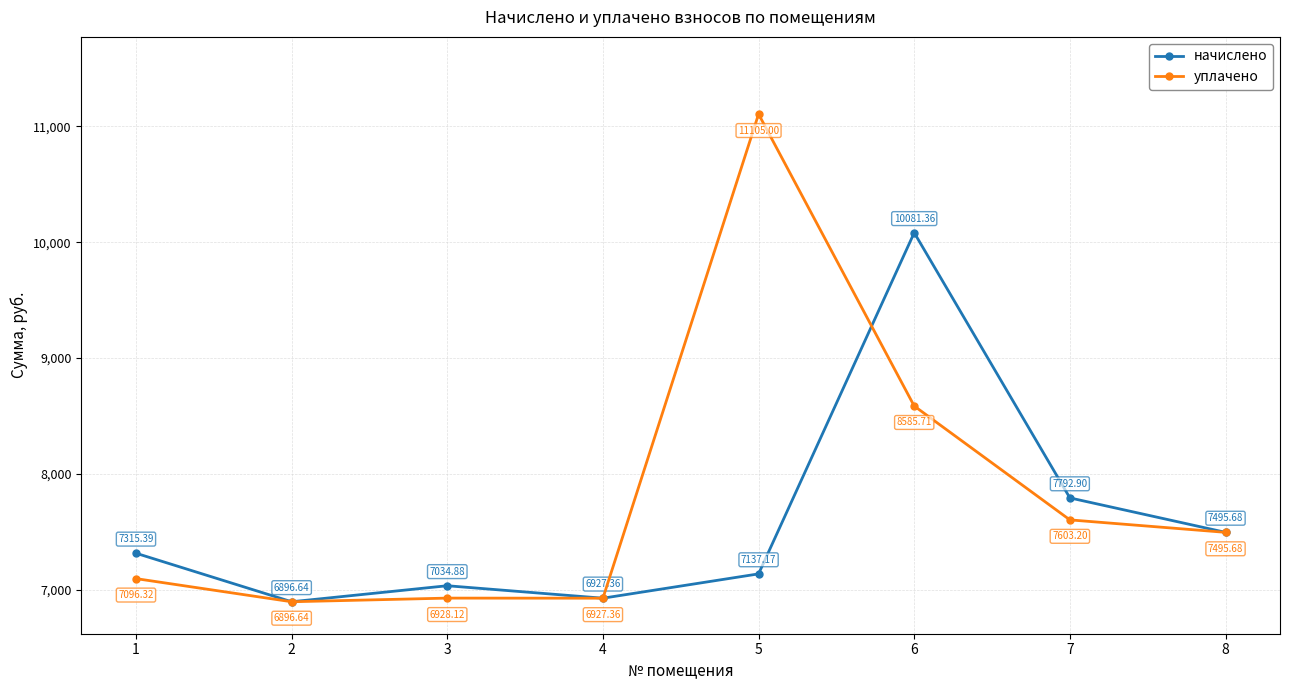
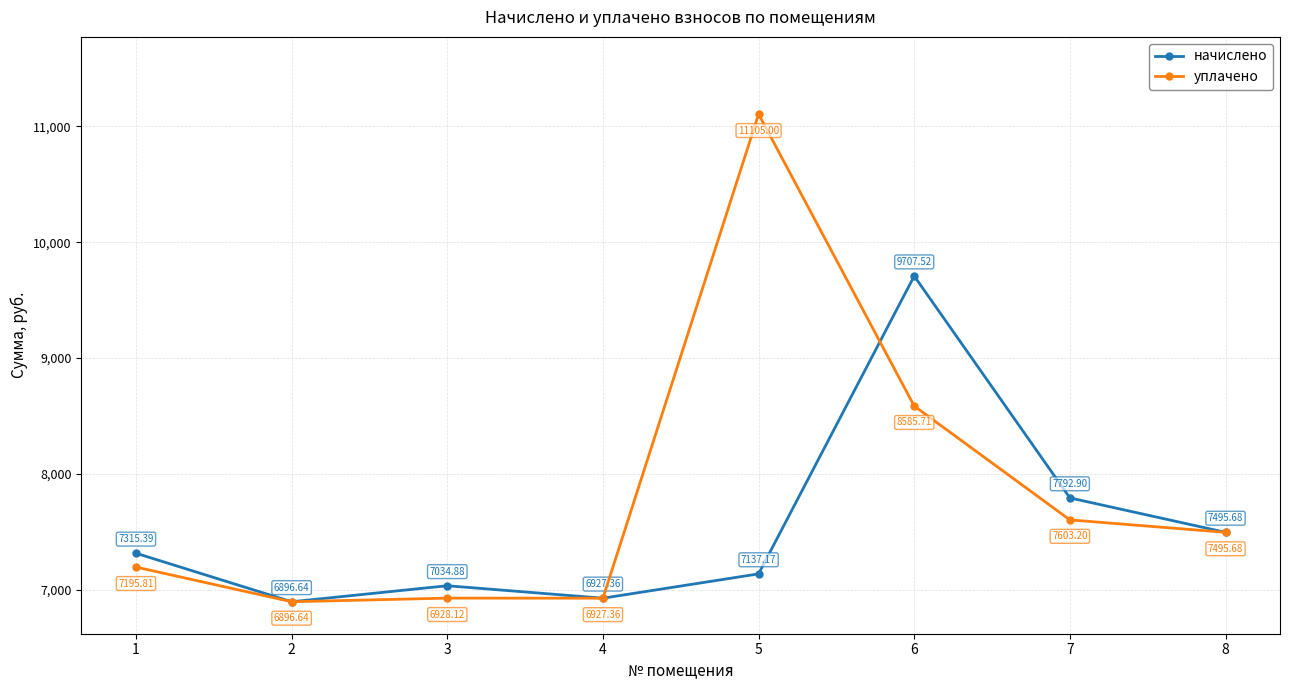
  {
    "начислено": {
-     "6": 10081.36
+     "6": 9707.52
    },
    "уплачено": {
-     "1": 7096.32
+     "1": 7195.81
    }
  }
